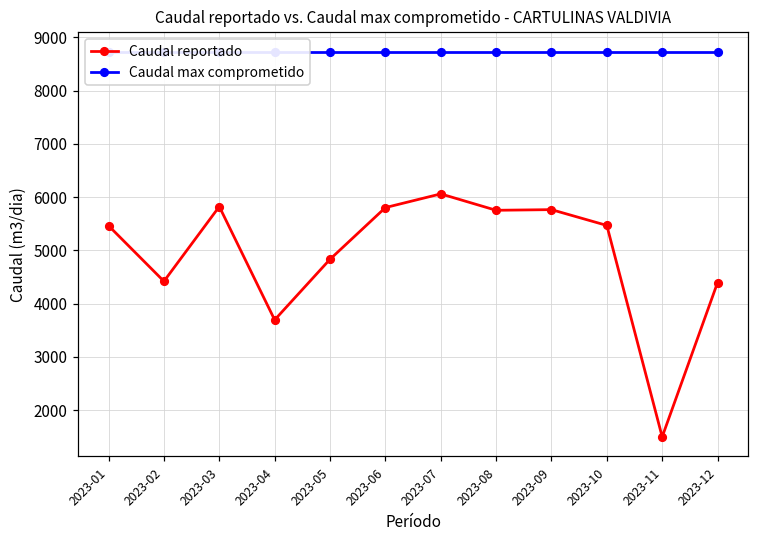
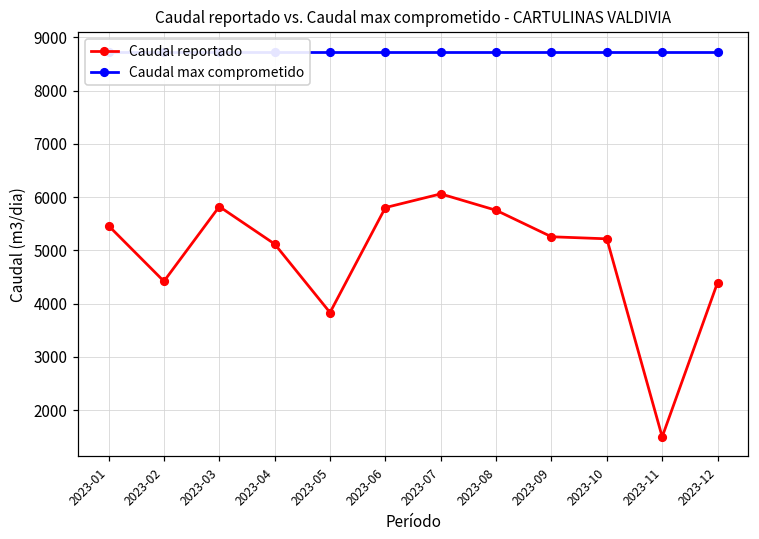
  {
    "Caudal reportado": {
      "2023-01": 5500,
      "2023-02": 4400,
      "2023-03": 5800,
-     "2023-04": 3700,
-     "2023-05": 4800,
+     "2023-04": 5100,
+     "2023-05": 3800,
      "2023-06": 5800,
      "2023-07": 6100,
      "2023-08": 5800,
-     "2023-09": 5800,
-     "2023-10": 5500,
+     "2023-09": 5300,
+     "2023-10": 5200,
      "2023-11": 1500,
      "2023-12": 4400
    },
    "Caudal max comprometido": {
      "2023-05": 8700,
      "2023-06": 8700,
      "2023-07": 8700,
      "2023-08": 8700,
      "2023-09": 8700,
      "2023-10": 8700,
      "2023-11": 8700,
      "2023-12": 8700
    }
  }
